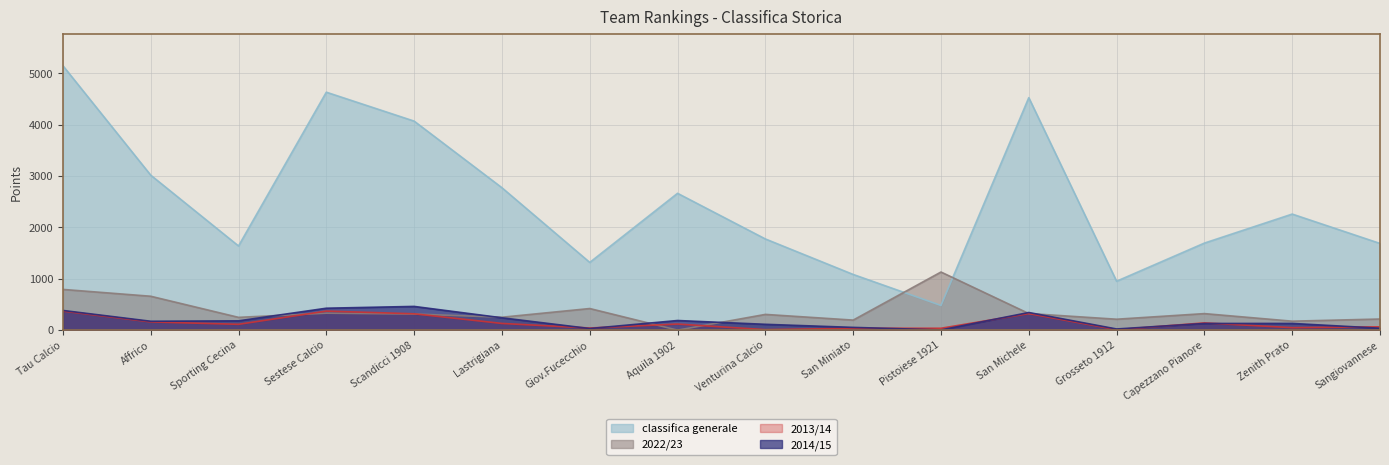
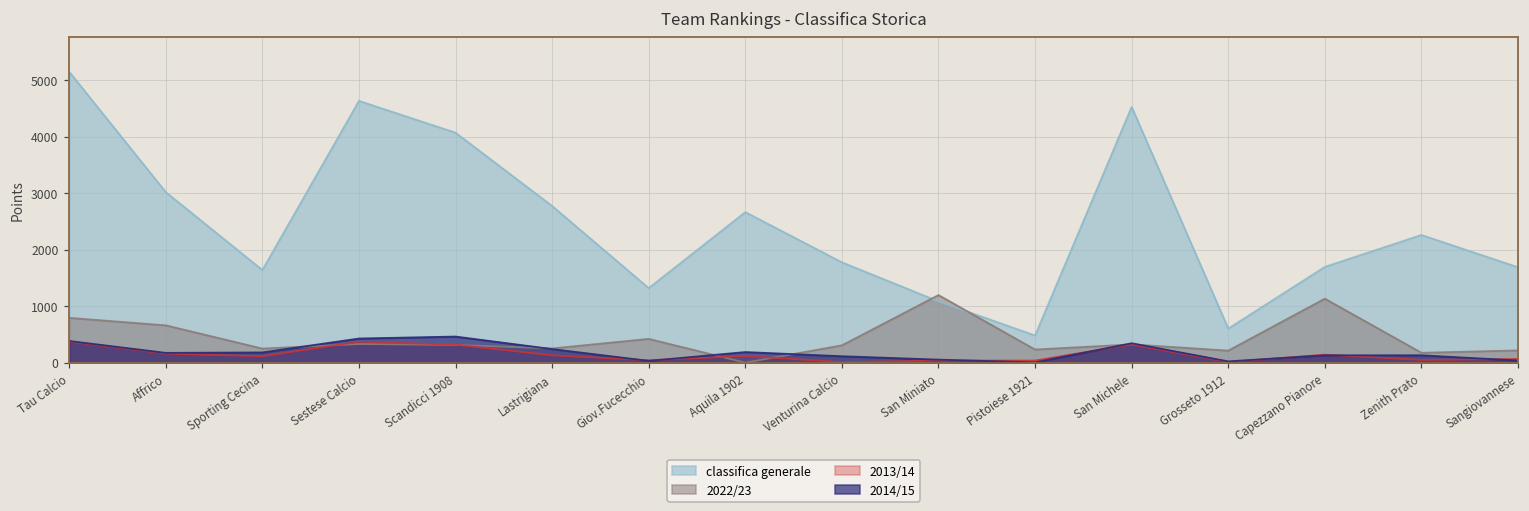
  {
    "classifica generale": {
      "Tau Calcio": 5200,
      "Affrico": 3000,
      "Sporting Cecina": 1600,
      "Sestese Calcio": 4600,
      "Scandicci 1908": 4100,
      "Lastrigiana": 2800,
      "Giov.Fucecchio": 1300,
      "Aquila 1902": 2700,
      "Venturina Calcio": 1800,
      "San Miniato": 1100,
      "Pistoiese 1921": 500,
      "San Michele": 4500,
-     "Grosseto 1912": 1000,
+     "Grosseto 1912": 600,
      "Capezzano Pianore": 1700,
      "Zenith Prato": 2300,
      "Sangiovannese": 1700
    },
    "2022/23": {
      "Tau Calcio": 800,
      "Affrico": 700,
      "Sporting Cecina": 200,
      "Giov.Fucecchio": 400,
      "Aquila 1902": 0,
      "Venturina Calcio": 300,
-     "San Miniato": 200,
-     "Pistoiese 1921": 1100,
+     "San Miniato": 1200,
+     "Pistoiese 1921": 200,
      "Grosseto 1912": 200,
-     "Capezzano Pianore": 300,
+     "Capezzano Pianore": 1100,
      "Sangiovannese": 200
    },
    "2013/14": {
      "Sporting Cecina": 100,
      "Lastrigiana": 100,
      "Aquila 1902": 100,
      "Venturina Calcio": 0,
      "Zenith Prato": 0
    },
    "2014/15": {
      "Sporting Cecina": 200,
      "Sestese Calcio": 400,
      "Scandicci 1908": 500,
      "Aquila 1902": 200,
      "Venturina Calcio": 100
    }
  }
